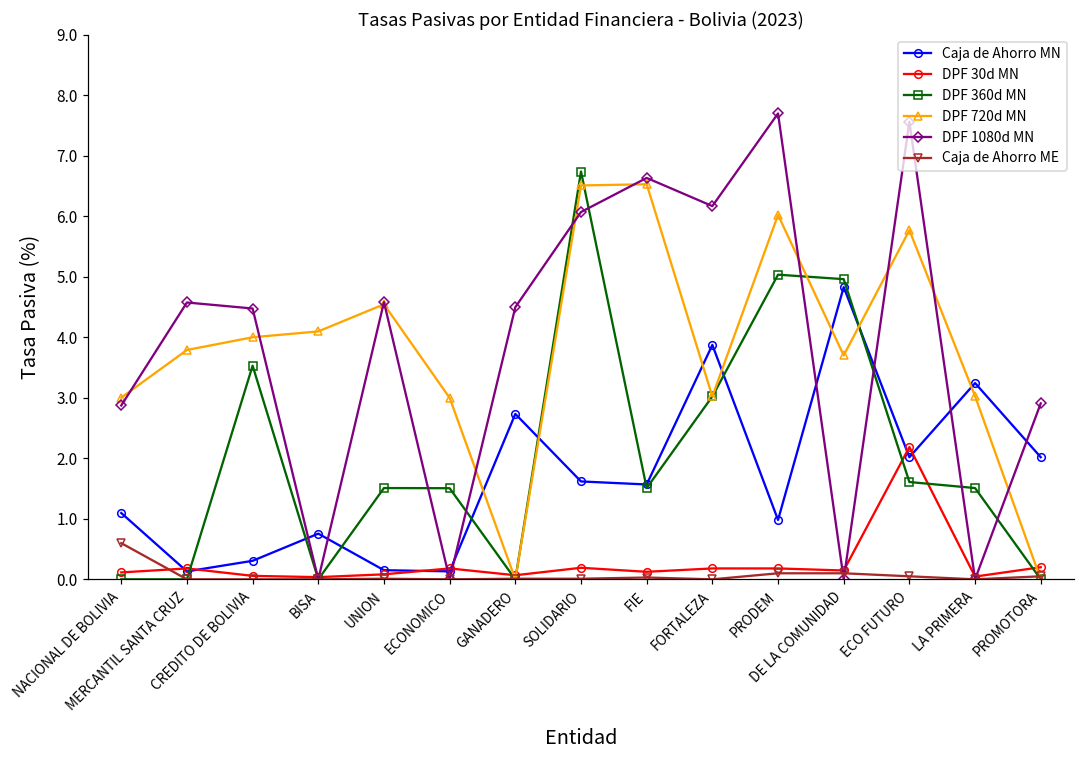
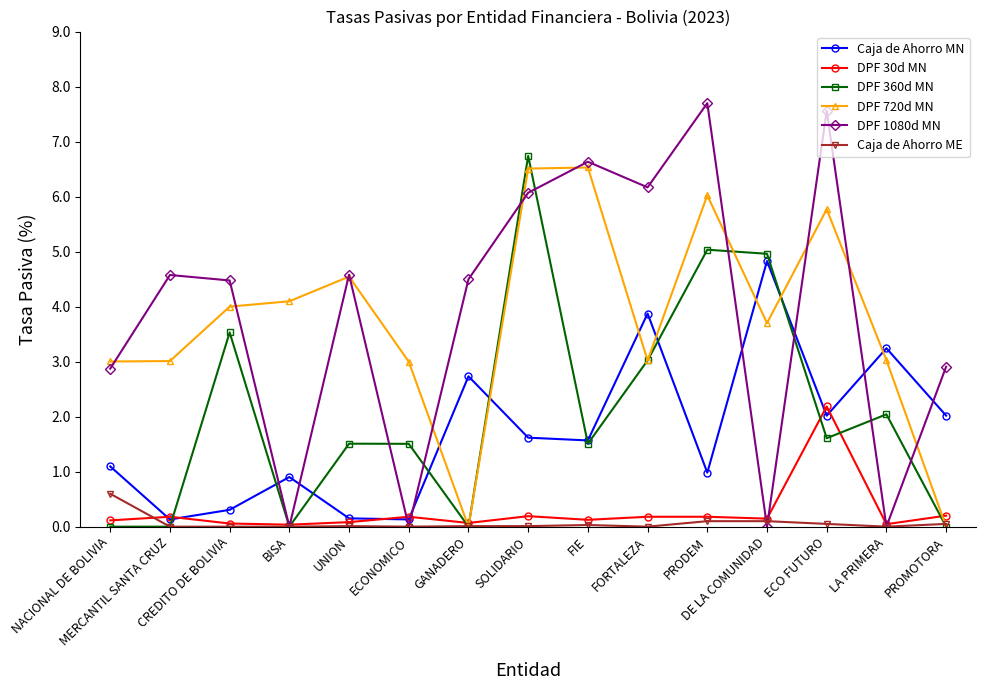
  {
    "Caja de Ahorro MN": {
      "NACIONAL DE BOLIVIA": 1.1,
      "MERCANTIL SANTA CRUZ": 0.1,
      "CREDITO DE BOLIVIA": 0.3,
-     "BISA": 0.8,
+     "BISA": 0.9,
      "UNION": 0.2,
      "ECONOMICO": 0.1,
      "GANADERO": 2.7,
      "SOLIDARIO": 1.6,
      "FIE": 1.6,
      "FORTALEZA": 3.9,
      "PRODEM": 1.0,
      "DE LA COMUNIDAD": 4.8,
      "ECO FUTURO": 2.0,
      "LA PRIMERA": 3.2,
      "PROMOTORA": 2.0
    },
    "DPF 30d MN": {
      "NACIONAL DE BOLIVIA": 0.1,
      "MERCANTIL SANTA CRUZ": 0.2,
      "CREDITO DE BOLIVIA": 0.1,
      "UNION": 0.1,
      "ECONOMICO": 0.2,
      "GANADERO": 0.1,
      "SOLIDARIO": 0.2,
      "FIE": 0.1,
      "FORTALEZA": 0.2,
      "PRODEM": 0.2,
      "DE LA COMUNIDAD": 0.1,
      "ECO FUTURO": 2.2,
      "PROMOTORA": 0.2
    },
    "DPF 360d MN": {
      "NACIONAL DE BOLIVIA": 0.0,
      "CREDITO DE BOLIVIA": 3.5,
      "UNION": 1.5,
      "ECONOMICO": 1.5,
      "SOLIDARIO": 6.7,
      "FIE": 1.5,
      "PRODEM": 5.0,
      "DE LA COMUNIDAD": 5.0,
      "ECO FUTURO": 1.6,
-     "LA PRIMERA": 1.5
+     "LA PRIMERA": 2.0
    },
    "DPF 720d MN": {
      "NACIONAL DE BOLIVIA": 3.0,
-     "MERCANTIL SANTA CRUZ": 3.8,
+     "MERCANTIL SANTA CRUZ": 3.0,
      "CREDITO DE BOLIVIA": 4.0,
      "BISA": 4.1,
      "ECONOMICO": 3.0,
      "SOLIDARIO": 6.5,
      "FIE": 6.5,
      "PRODEM": 6.0,
      "DE LA COMUNIDAD": 3.7,
      "ECO FUTURO": 5.8,
      "LA PRIMERA": 3.0
    },
    "DPF 1080d MN": {
      "NACIONAL DE BOLIVIA": 2.9,
      "MERCANTIL SANTA CRUZ": 4.6,
      "CREDITO DE BOLIVIA": 4.5,
      "GANADERO": 4.5,
      "SOLIDARIO": 6.1,
      "FIE": 6.6,
      "FORTALEZA": 6.2,
      "PRODEM": 7.7,
      "DE LA COMUNIDAD": 0.0,
      "PROMOTORA": 2.9
    },
    "Caja de Ahorro ME": {
      "NACIONAL DE BOLIVIA": 0.6,
      "CREDITO DE BOLIVIA": 0.0,
      "UNION": 0.0,
      "SOLIDARIO": 0.0,
      "FIE": 0.0,
      "FORTALEZA": 0.0,
      "PRODEM": 0.1,
      "DE LA COMUNIDAD": 0.1,
      "ECO FUTURO": 0.1,
      "PROMOTORA": 0.1
    }
  }
